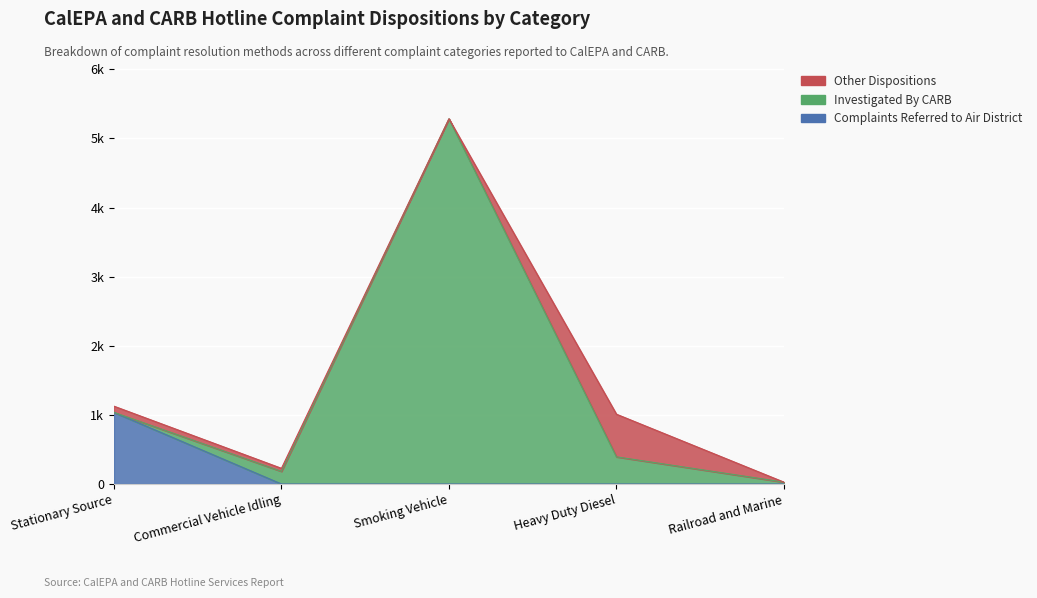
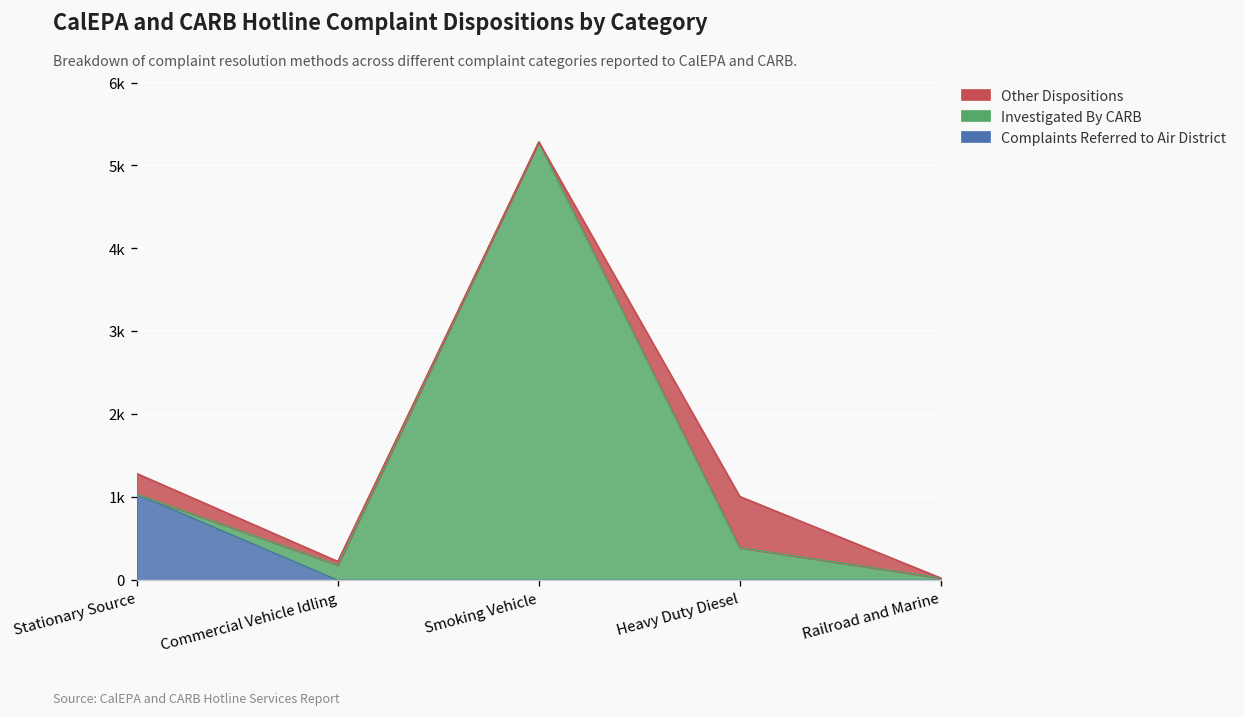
  {
    "Complaints Referred to Air District": {
      "Commercial Vehicle Idling": 0,
      "Smoking Vehicle": 0,
      "Heavy Duty Diesel": 0
    },
    "Investigated By CARB": {
      "Commercial Vehicle Idling": 200,
      "Heavy Duty Diesel": 400
    },
    "Other Dispositions": {
-     "Stationary Source": 100,
+     "Stationary Source": 300,
      "Commercial Vehicle Idling": 0,
      "Heavy Duty Diesel": 600
    }
  }
